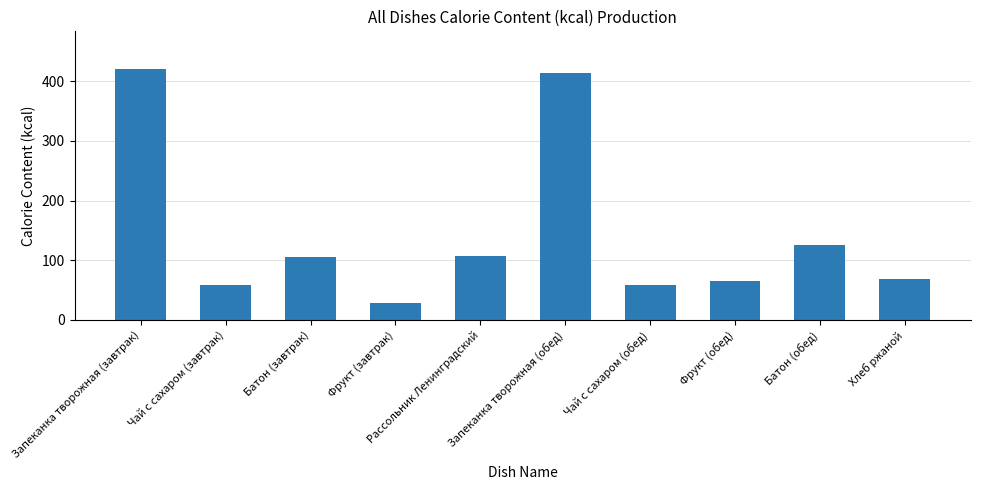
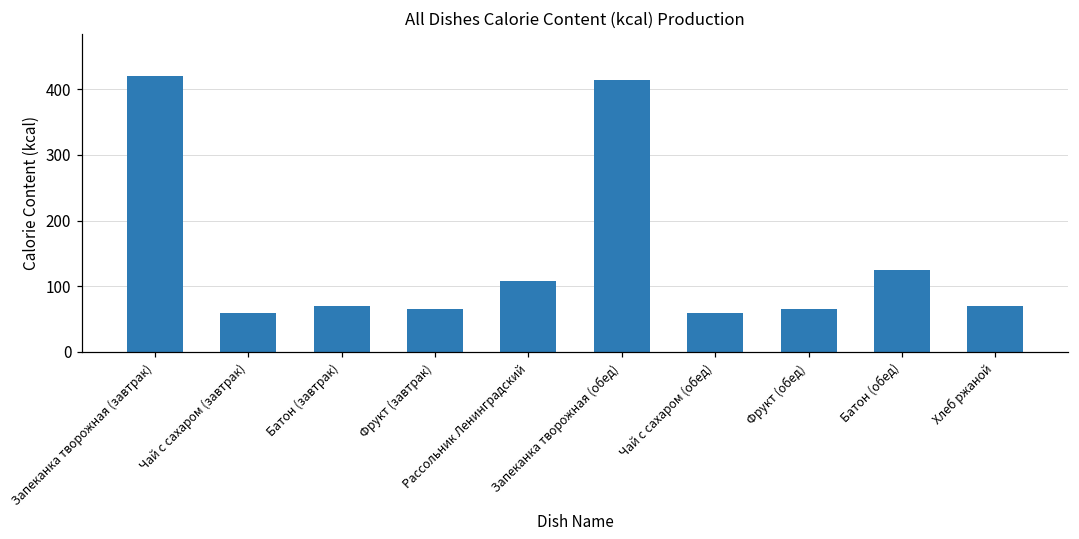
  {
    "Запеканка творожная (завтрак)": 420,
    "Чай с сахаром (завтрак)": 60,
-   "Батон (завтрак)": 100,
-   "Фрукт (завтрак)": 30,
+   "Батон (завтрак)": 70,
+   "Фрукт (завтрак)": 70,
    "Рассольник Ленинградский": 110,
    "Запеканка творожная (обед)": 410,
    "Чай с сахаром (обед)": 60,
    "Фрукт (обед)": 70,
    "Батон (обед)": 130,
    "Хлеб ржаной": 70
  }
